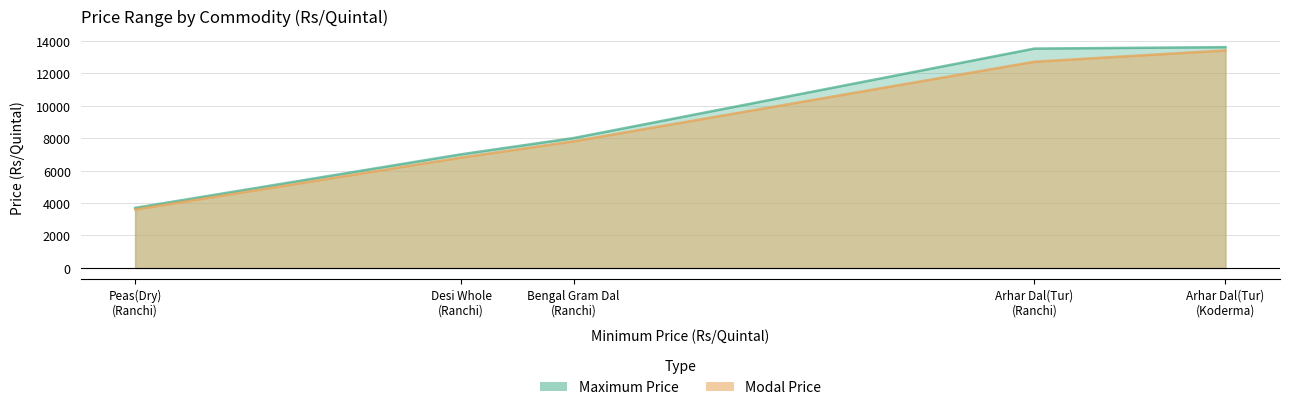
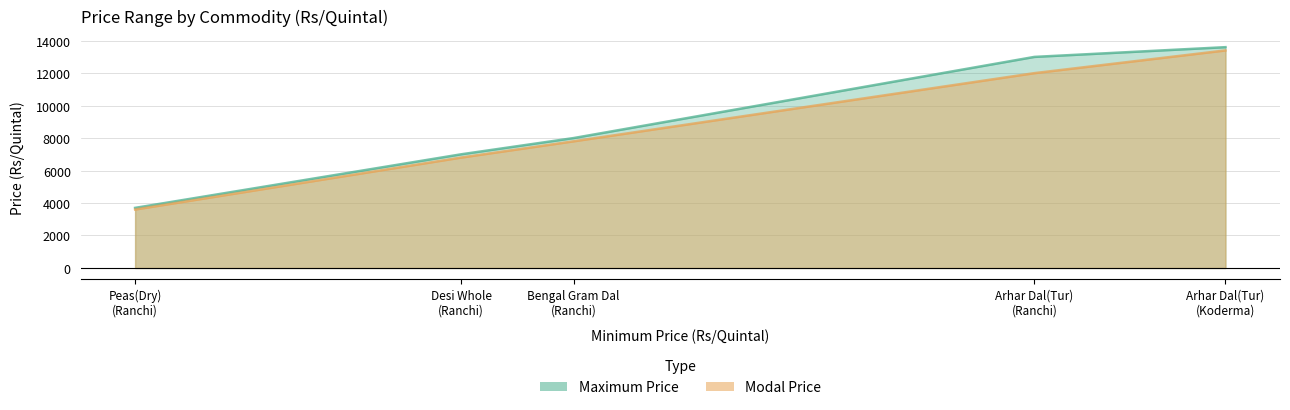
  {
    "Maximum Price": {
      "Desi Whole (Ranchi)": 7000,
      "Bengal Gram Dal (Ranchi)": 8000,
-     "Arhar Dal(Tur) (Ranchi)": 13500,
+     "Arhar Dal(Tur) (Ranchi)": 13000,
      "Arhar Dal(Tur) (Koderma)": 13600
    },
    "Modal Price": {
      "Desi Whole (Ranchi)": 6800,
      "Bengal Gram Dal (Ranchi)": 7800,
-     "Arhar Dal(Tur) (Ranchi)": 12700,
+     "Arhar Dal(Tur) (Ranchi)": 12000,
      "Arhar Dal(Tur) (Koderma)": 13400
    }
  }
